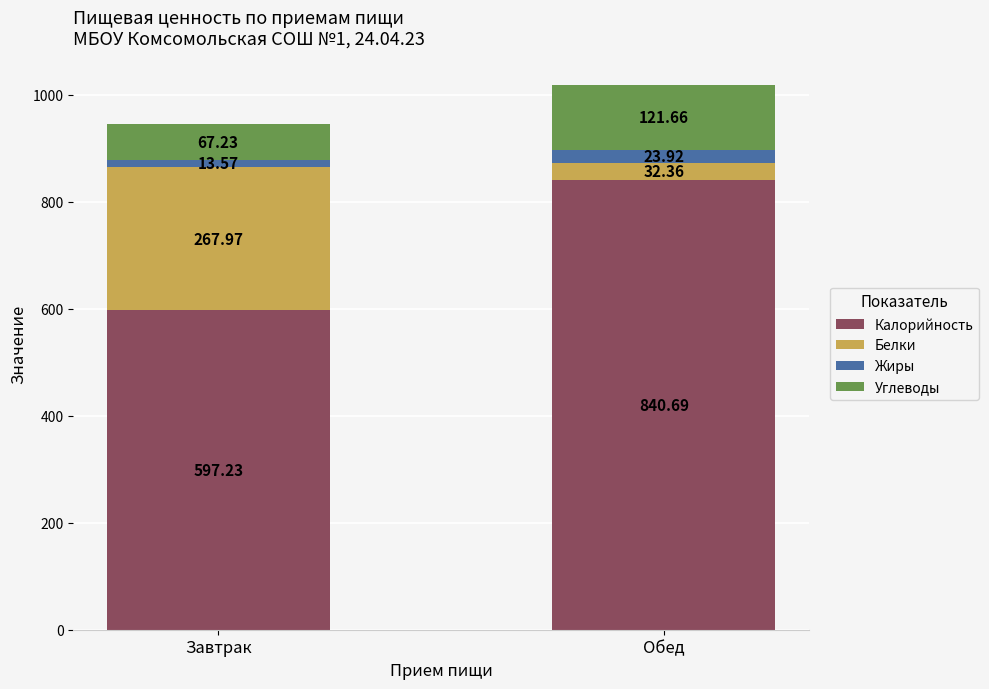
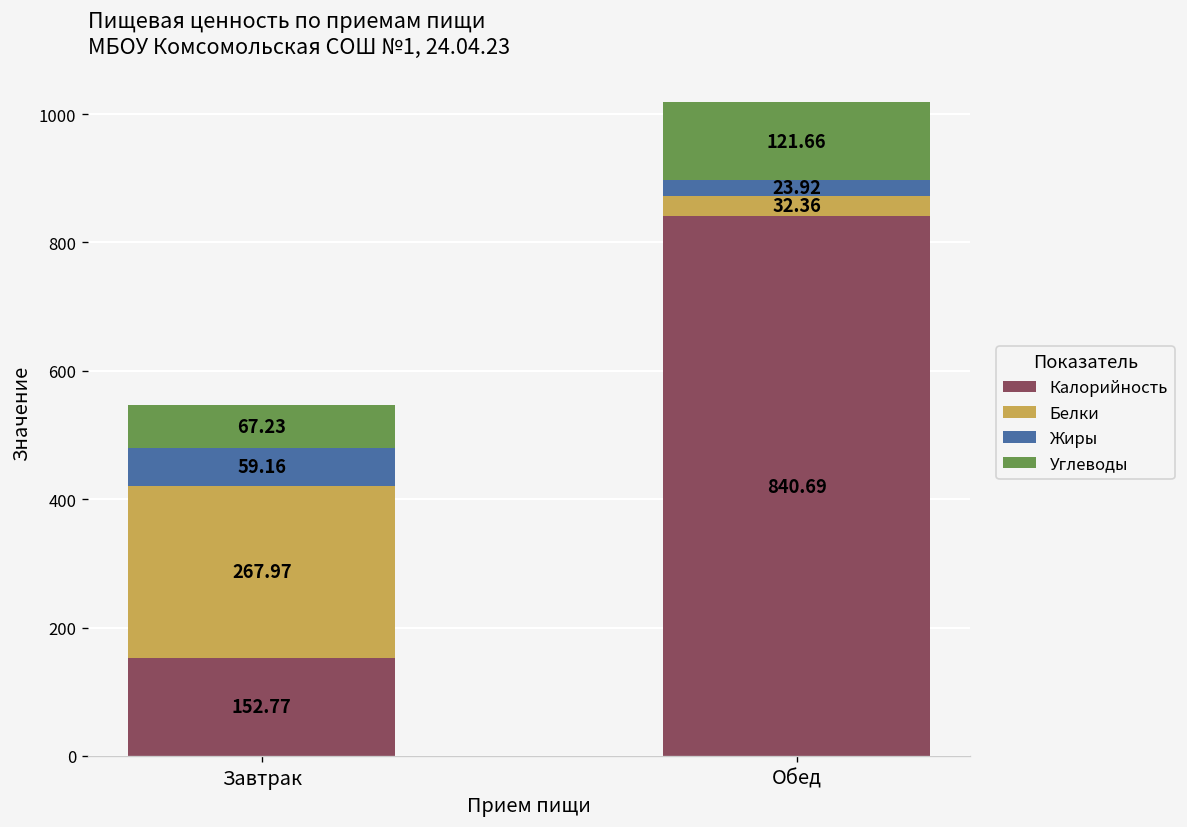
  {
    "Калорийность": {
-     "Завтрак": 597.23,
+     "Завтрак": 152.77,
      "Обед": 840.69
    },
    "Белки": {
      "Завтрак": 267.97,
      "Обед": 32.36
    },
    "Жиры": {
-     "Завтрак": 13.57,
+     "Завтрак": 59.16,
      "Обед": 23.92
    },
    "Углеводы": {
      "Завтрак": 67.23,
      "Обед": 121.66
    }
  }
